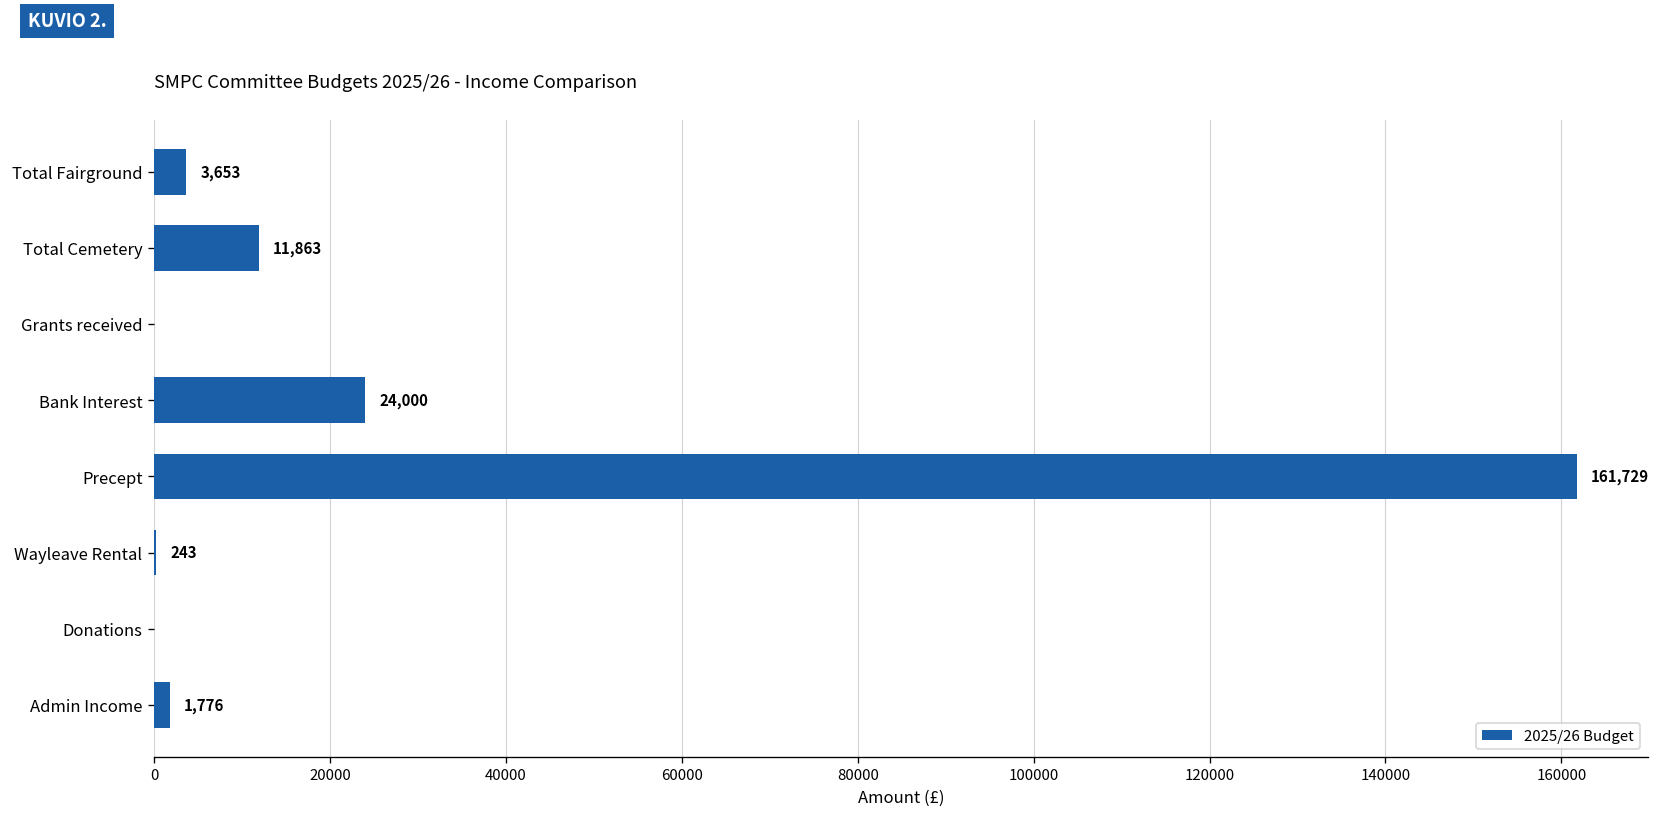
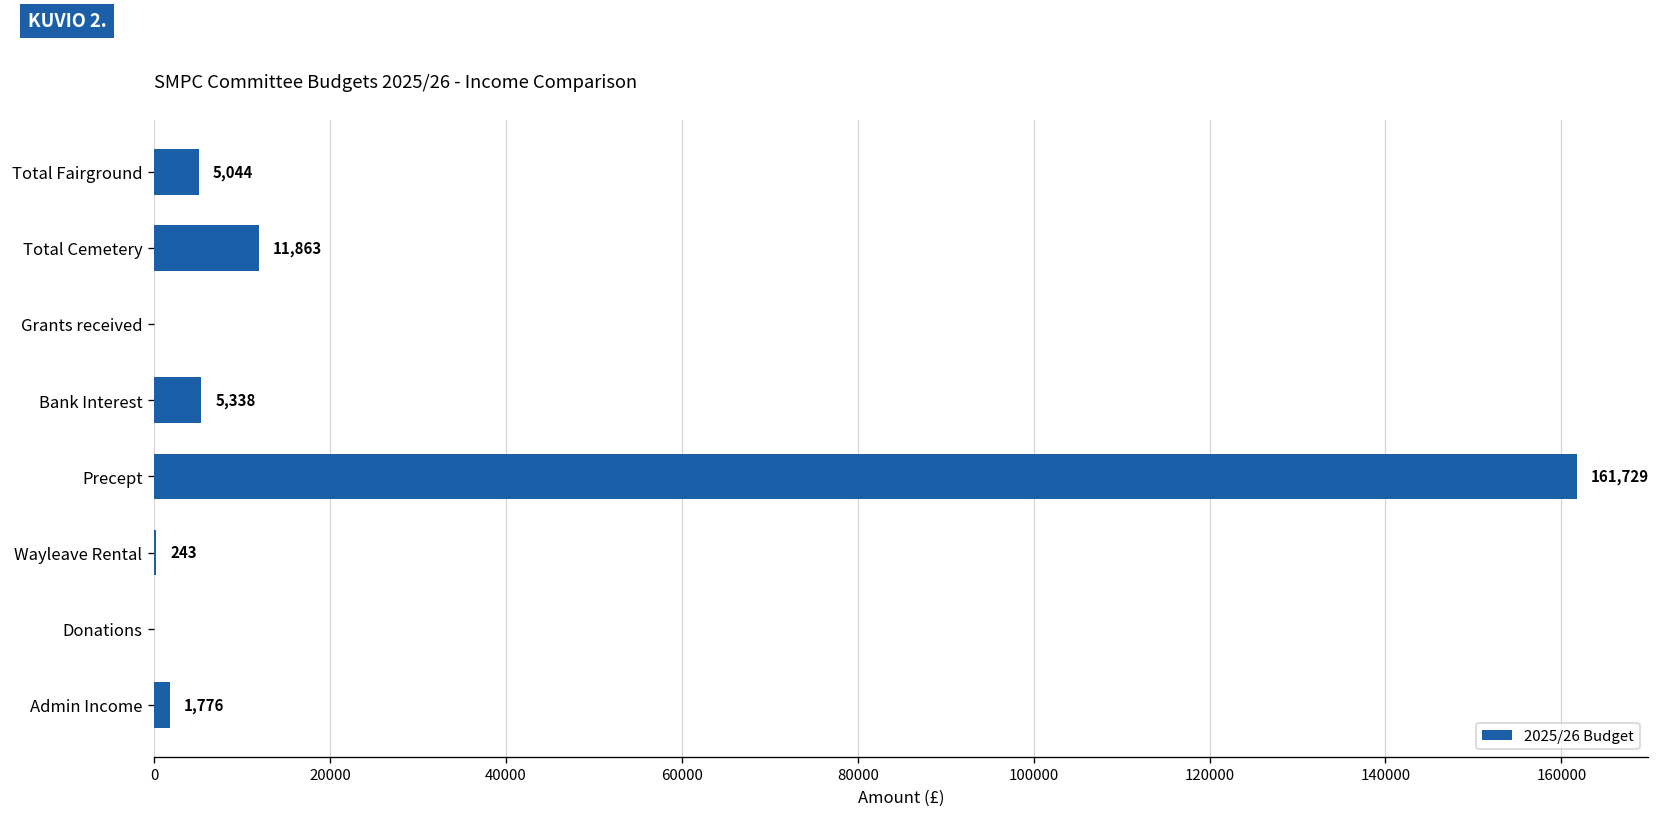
  {
-   "Total Fairground": "3,653",
+   "Total Fairground": "5,044",
    "Total Cemetery": "11,863",
-   "Bank Interest": "24,000",
+   "Bank Interest": "5,338",
    "Precept": "161,729",
    "Wayleave Rental": "243",
    "Admin Income": "1,776"
  }
